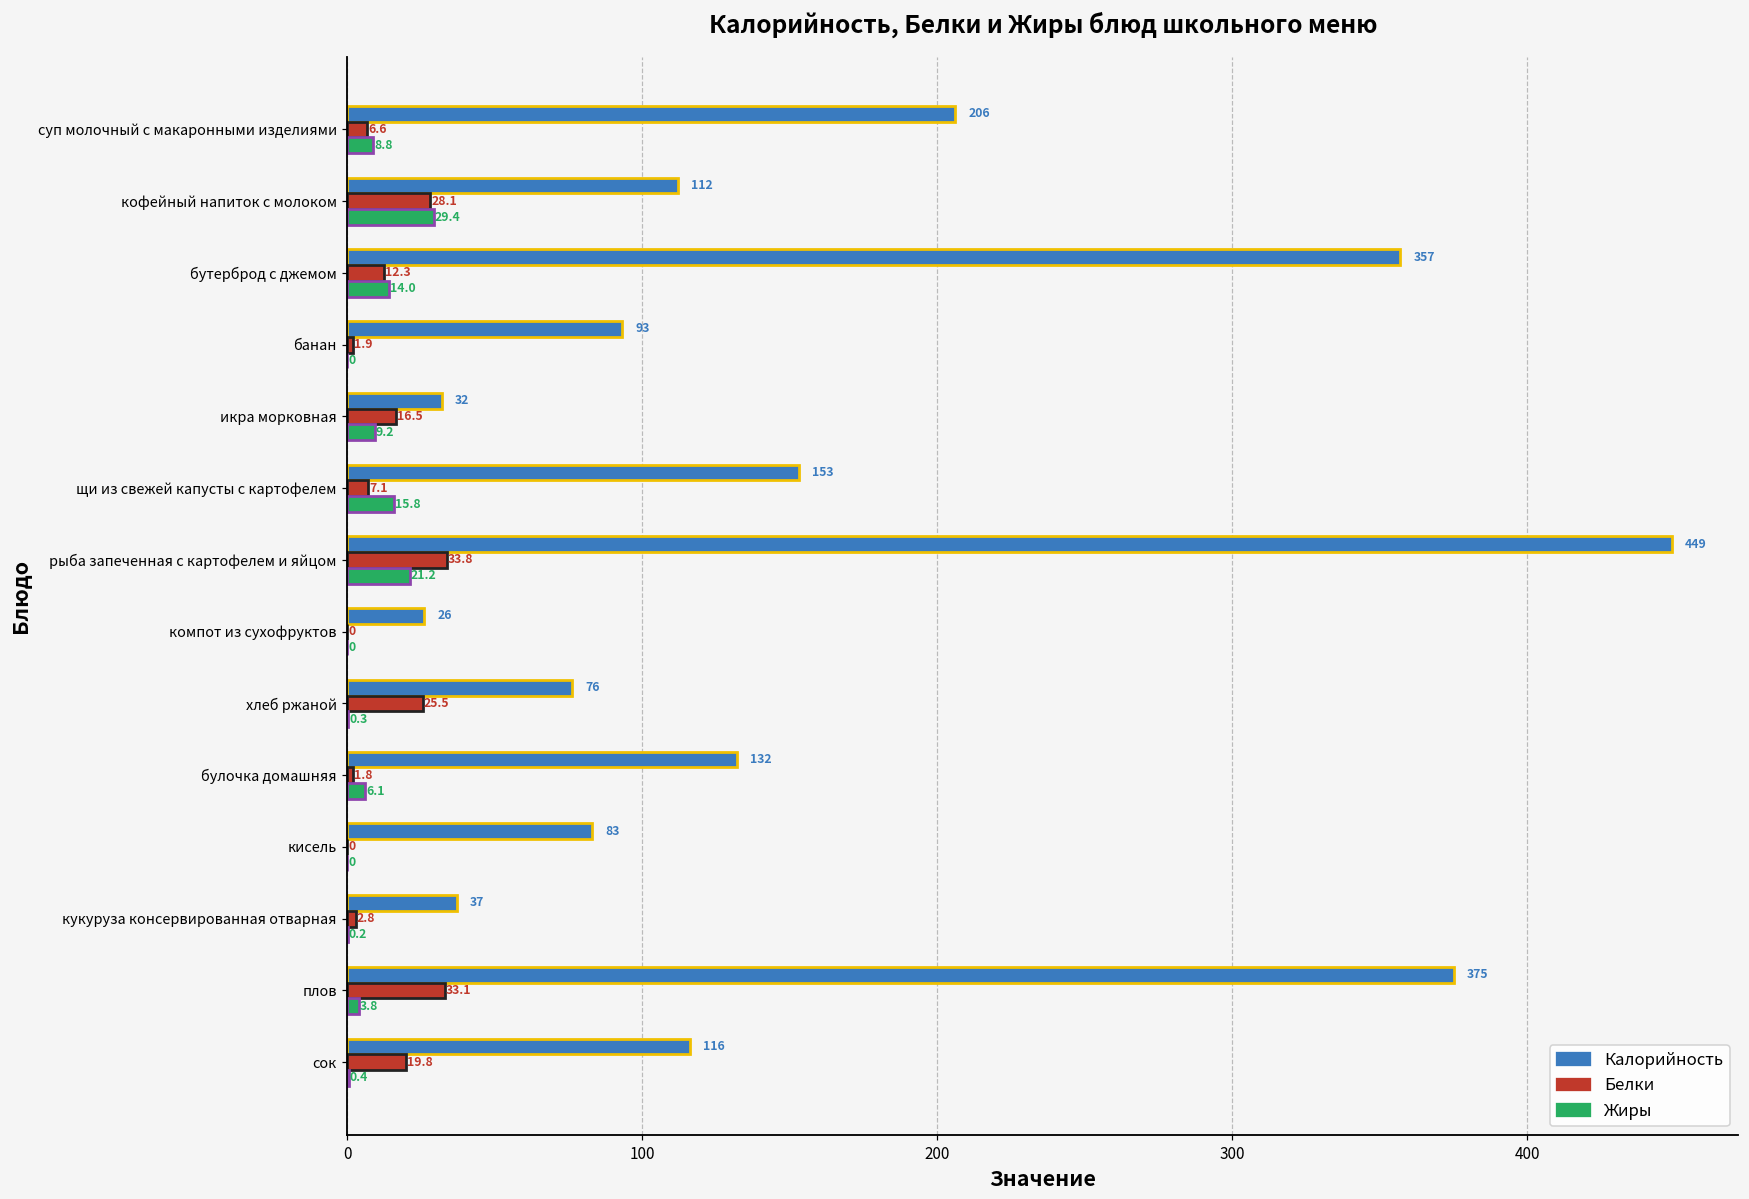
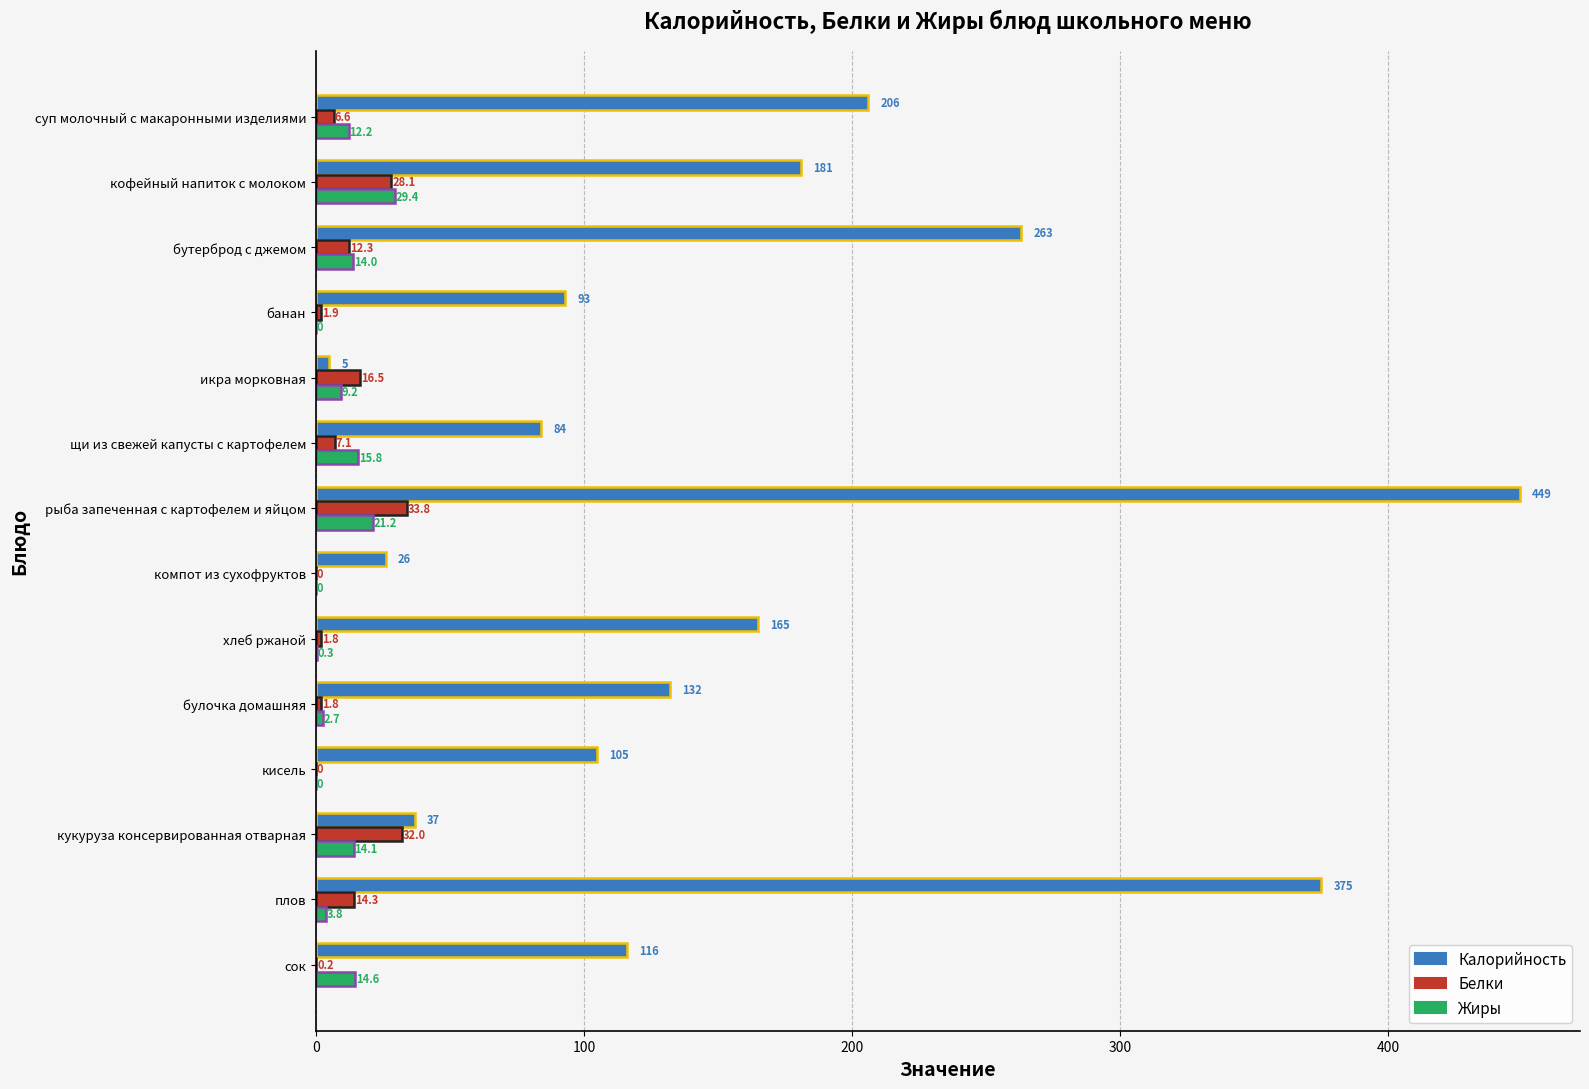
  {
    "Калорийность": {
      "суп молочный с макаронными изделиями": 206,
-     "кофейный напиток с молоком": 112,
-     "бутерброд с джемом": 357,
+     "кофейный напиток с молоком": 181,
+     "бутерброд с джемом": 263,
      "банан": 93,
-     "икра морковная": 32,
-     "щи из свежей капусты с картофелем": 153,
+     "икра морковная": 5,
+     "щи из свежей капусты с картофелем": 84,
      "рыба запеченная с картофелем и яйцом": 449,
      "компот из сухофруктов": 26,
-     "хлеб ржаной": 76,
+     "хлеб ржаной": 165,
      "булочка домашняя": 132,
-     "кисель": 83,
+     "кисель": 105,
      "кукуруза консервированная отварная": 37,
      "плов": 375,
      "сок": 116
    },
    "Белки": {
      "суп молочный с макаронными изделиями": 6.6,
      "кофейный напиток с молоком": 28.1,
      "бутерброд с джемом": 12.3,
      "банан": 1.9,
      "икра морковная": 16.5,
      "щи из свежей капусты с картофелем": 7.1,
      "рыба запеченная с картофелем и яйцом": 33.8,
      "компот из сухофруктов": 0,
-     "хлеб ржаной": 25.5,
+     "хлеб ржаной": 1.8,
      "булочка домашняя": 1.8,
      "кисель": 0,
-     "кукуруза консервированная отварная": 2.8,
-     "плов": 33.1,
-     "сок": 19.8
+     "кукуруза консервированная отварная": 32.0,
+     "плов": 14.3,
+     "сок": 0.2
    },
    "Жиры": {
-     "суп молочный с макаронными изделиями": 8.8,
+     "суп молочный с макаронными изделиями": 12.2,
      "кофейный напиток с молоком": 29.4,
      "бутерброд с джемом": 14.0,
      "банан": 0,
      "икра морковная": 9.2,
      "щи из свежей капусты с картофелем": 15.8,
      "рыба запеченная с картофелем и яйцом": 21.2,
      "компот из сухофруктов": 0,
      "хлеб ржаной": 0.3,
-     "булочка домашняя": 6.1,
+     "булочка домашняя": 2.7,
      "кисель": 0,
-     "кукуруза консервированная отварная": 0.2,
+     "кукуруза консервированная отварная": 14.1,
      "плов": 3.8,
-     "сок": 0.4
+     "сок": 14.6
    }
  }
